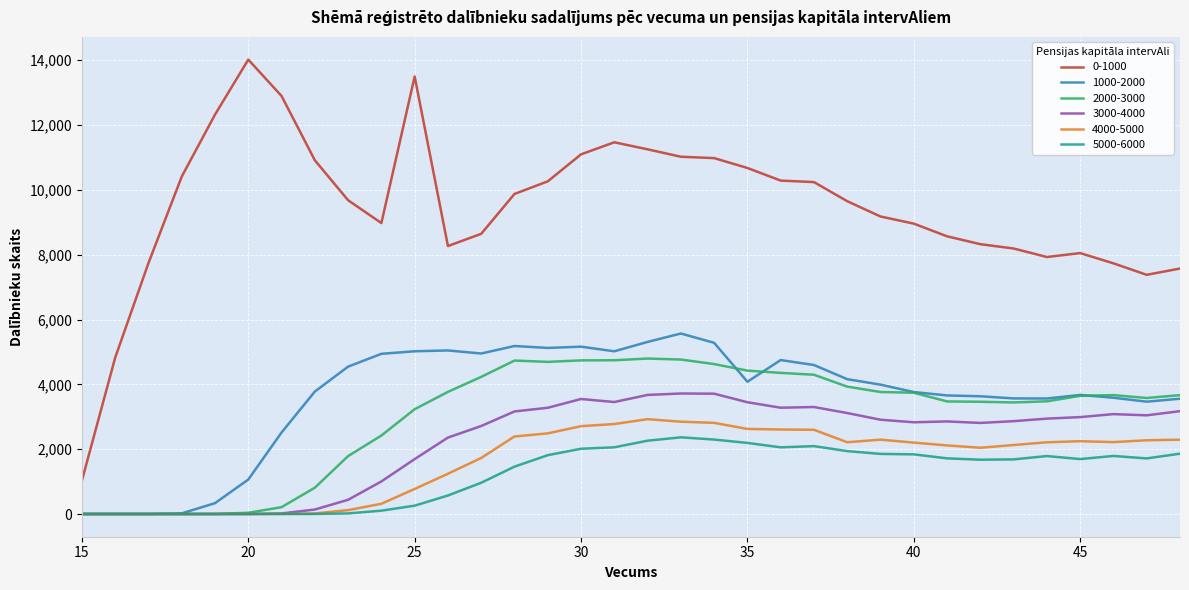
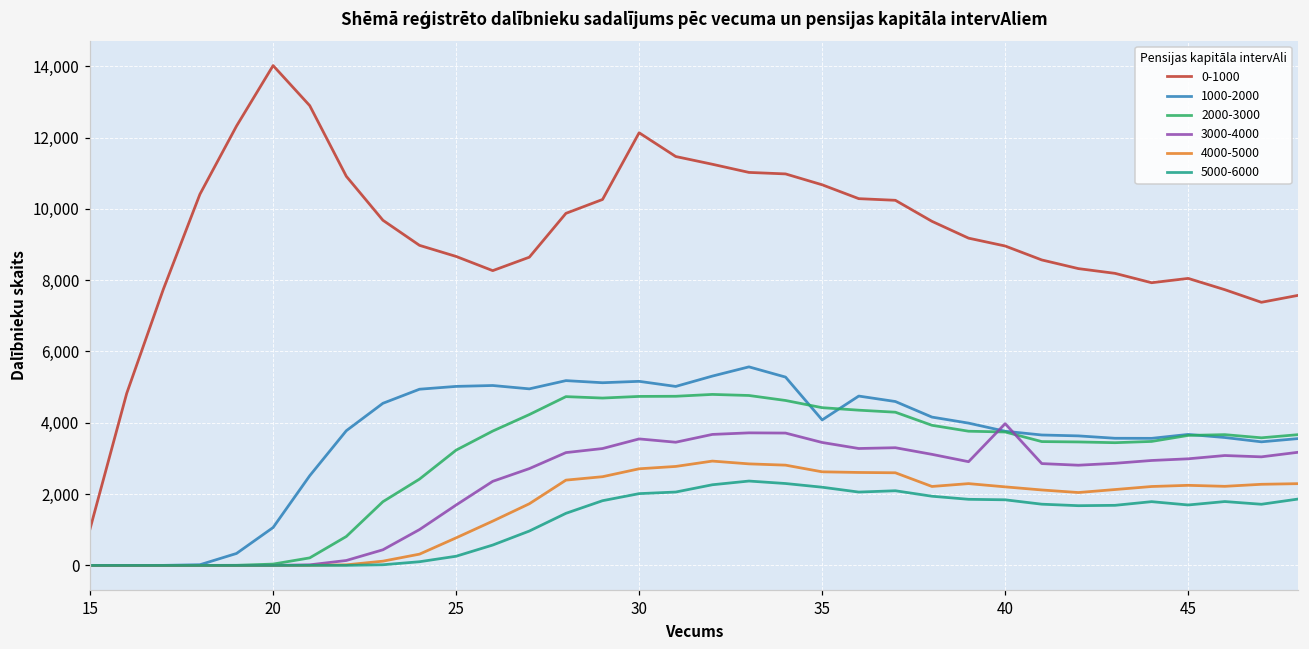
  {
    "0-1000": {
      "15": "1,000",
      "20": "14,000",
-     "25": "13,500",
-     "30": "11,100",
+     "25": "8,700",
+     "30": "12,100",
      "35": "10,700",
      "40": "9,000",
      "45": "8,100"
    },
    "1000-2000": {
      "20": "1,100",
      "25": "5,000",
      "30": "5,200",
      "35": "4,100"
    },
    "3000-4000": {
      "25": "1,700",
      "30": "3,500",
      "35": "3,400",
-     "40": "2,800",
+     "40": "4,000",
      "45": "3,000"
    },
    "4000-5000": {
      "25": "800",
      "30": "2,700",
      "35": "2,600",
      "40": "2,200",
      "45": "2,200"
    }
  }
